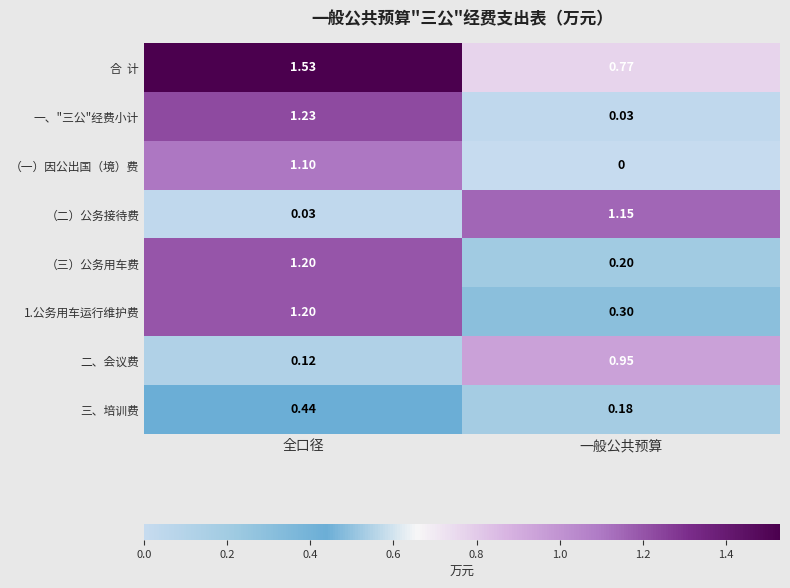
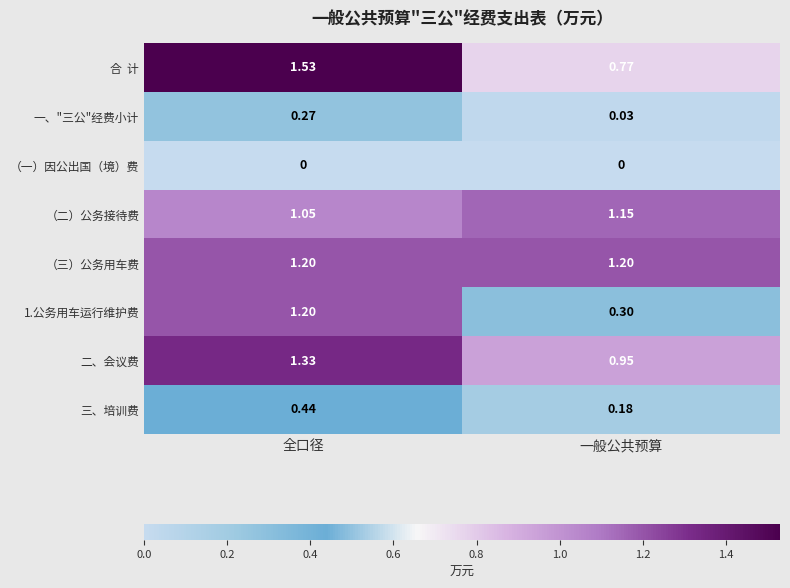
  {
    "合 计": {
      "全口径": 1.53
    },
    "一、\"三公\"经费小计": {
-     "全口径": 1.23,
+     "全口径": 0.27,
      "一般公共预算": 0.03
    },
    "（一）因公出国（境）费": {
-     "全口径": 1.10,
+     "全口径": 0,
      "一般公共预算": 0
    },
    "（二）公务接待费": {
-     "全口径": 0.03,
+     "全口径": 1.05,
      "一般公共预算": 1.15
    },
    "（三）公务用车费": {
      "全口径": 1.20,
-     "一般公共预算": 0.20
+     "一般公共预算": 1.20
    },
    "1.公务用车运行维护费": {
      "全口径": 1.20,
      "一般公共预算": 0.30
    },
    "二、会议费": {
-     "全口径": 0.12,
+     "全口径": 1.33,
      "一般公共预算": 0.95
    },
    "三、培训费": {
      "全口径": 0.44,
      "一般公共预算": 0.18
    }
  }
